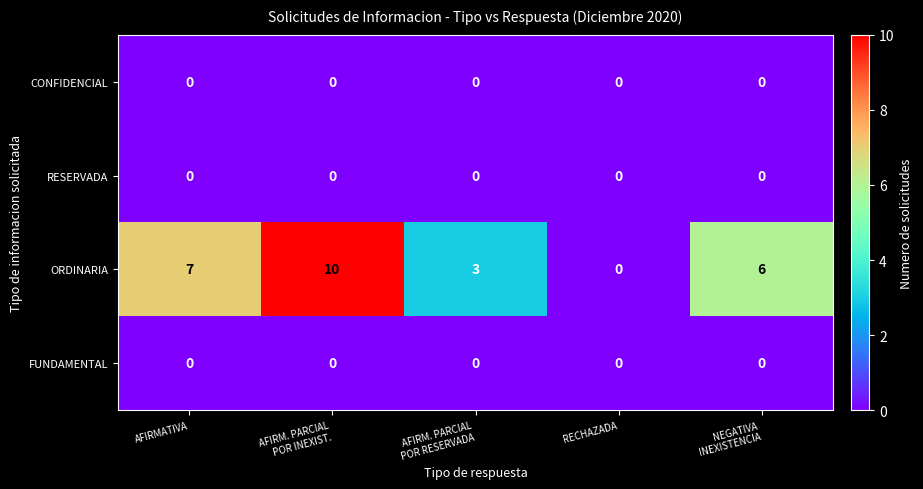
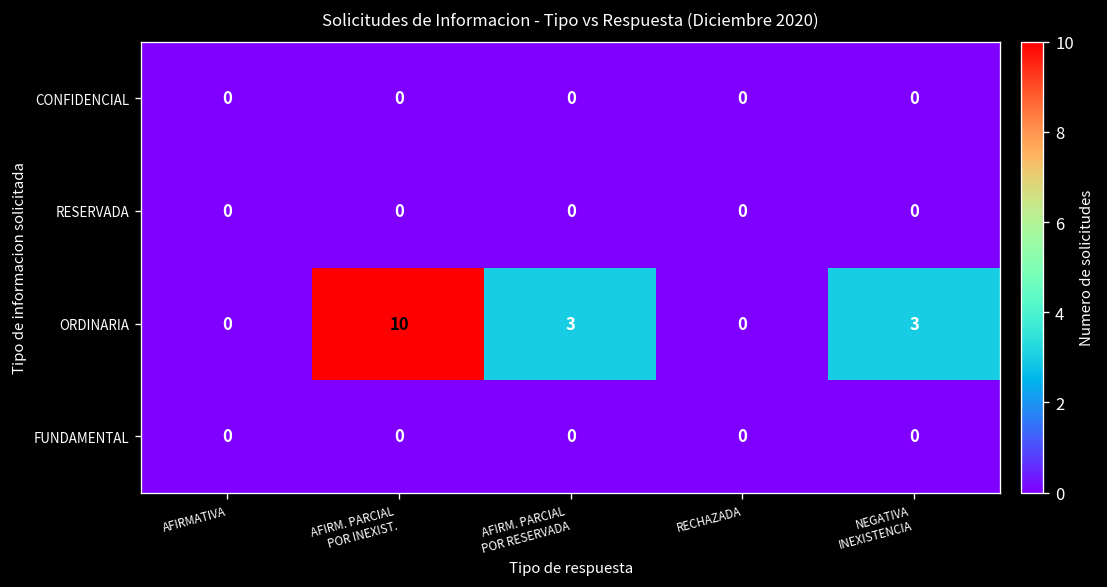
  {
    "CONFIDENCIAL": {
      "AFIRMATIVA": 0,
      "AFIRM. PARCIAL POR INEXIST.": 0,
      "AFIRM. PARCIAL POR RESERVADA": 0,
      "RECHAZADA": 0,
      "NEGATIVA INEXISTENCIA": 0
    },
    "RESERVADA": {
      "AFIRMATIVA": 0,
      "AFIRM. PARCIAL POR INEXIST.": 0,
      "AFIRM. PARCIAL POR RESERVADA": 0,
      "RECHAZADA": 0,
      "NEGATIVA INEXISTENCIA": 0
    },
    "ORDINARIA": {
-     "AFIRMATIVA": 7,
+     "AFIRMATIVA": 0,
      "AFIRM. PARCIAL POR INEXIST.": 10,
      "AFIRM. PARCIAL POR RESERVADA": 3,
      "RECHAZADA": 0,
-     "NEGATIVA INEXISTENCIA": 6
+     "NEGATIVA INEXISTENCIA": 3
    },
    "FUNDAMENTAL": {
      "AFIRMATIVA": 0,
      "AFIRM. PARCIAL POR INEXIST.": 0,
      "AFIRM. PARCIAL POR RESERVADA": 0,
      "RECHAZADA": 0,
      "NEGATIVA INEXISTENCIA": 0
    }
  }
